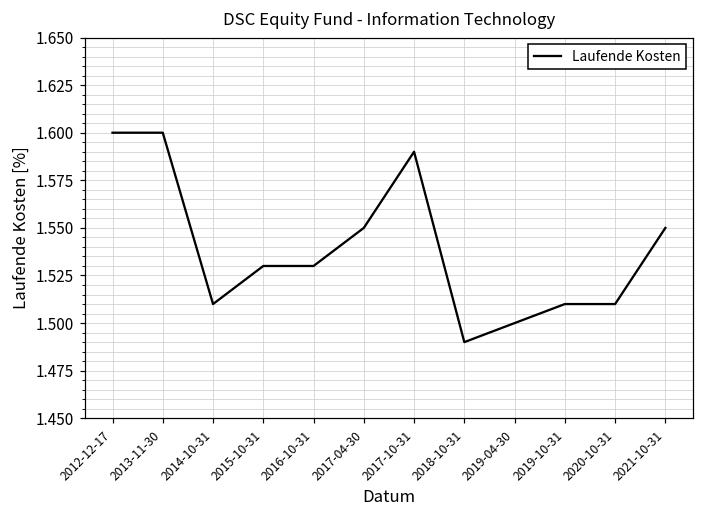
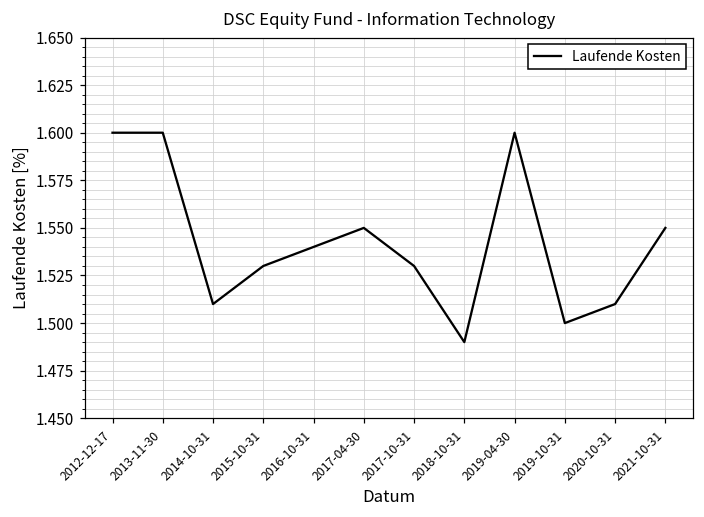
  {
    "2012-12-17": 1.60,
    "2013-11-30": 1.60,
    "2014-10-31": 1.51,
    "2015-10-31": 1.53,
-   "2016-10-31": 1.53,
+   "2016-10-31": 1.54,
    "2017-04-30": 1.55,
-   "2017-10-31": 1.59,
+   "2017-10-31": 1.53,
    "2018-10-31": 1.49,
-   "2019-04-30": 1.5,
-   "2019-10-31": 1.51,
+   "2019-04-30": 1.6,
+   "2019-10-31": 1.50,
    "2020-10-31": 1.51,
    "2021-10-31": 1.55
  }
